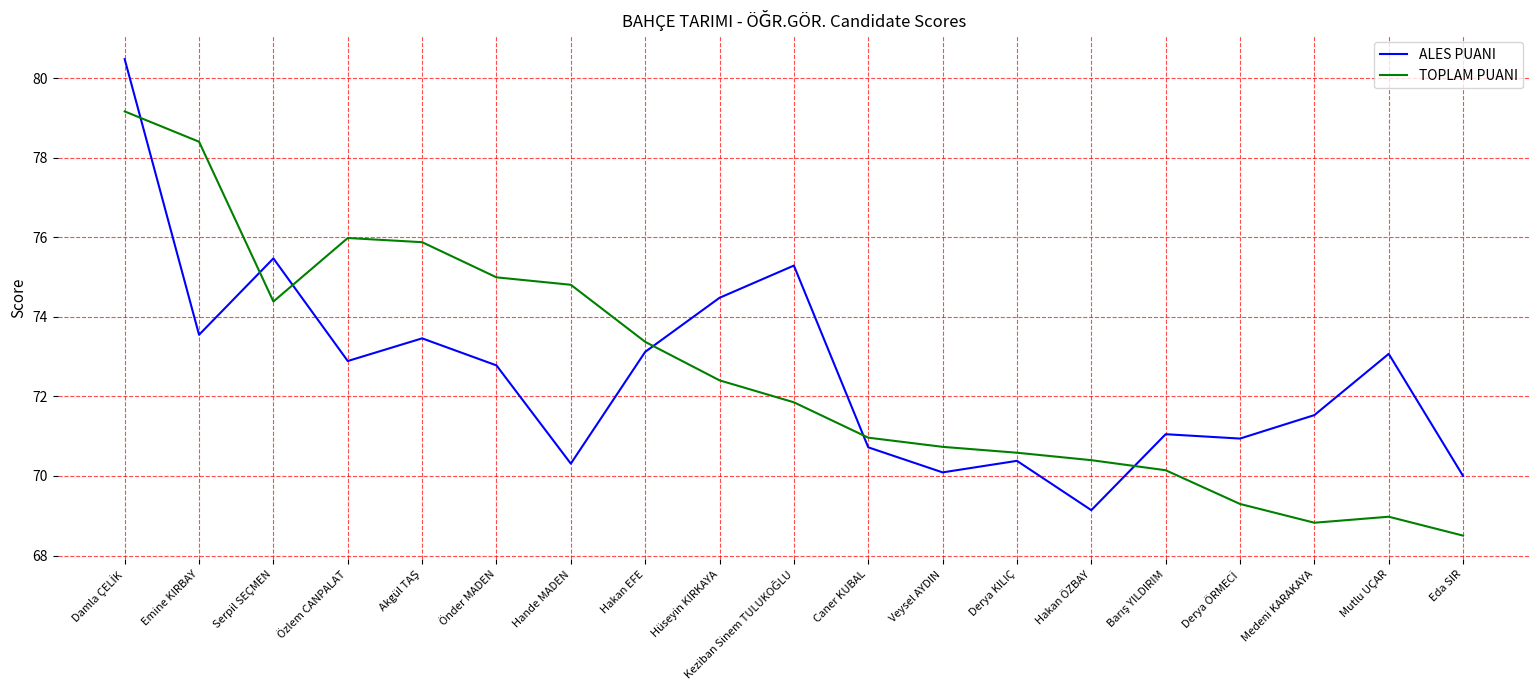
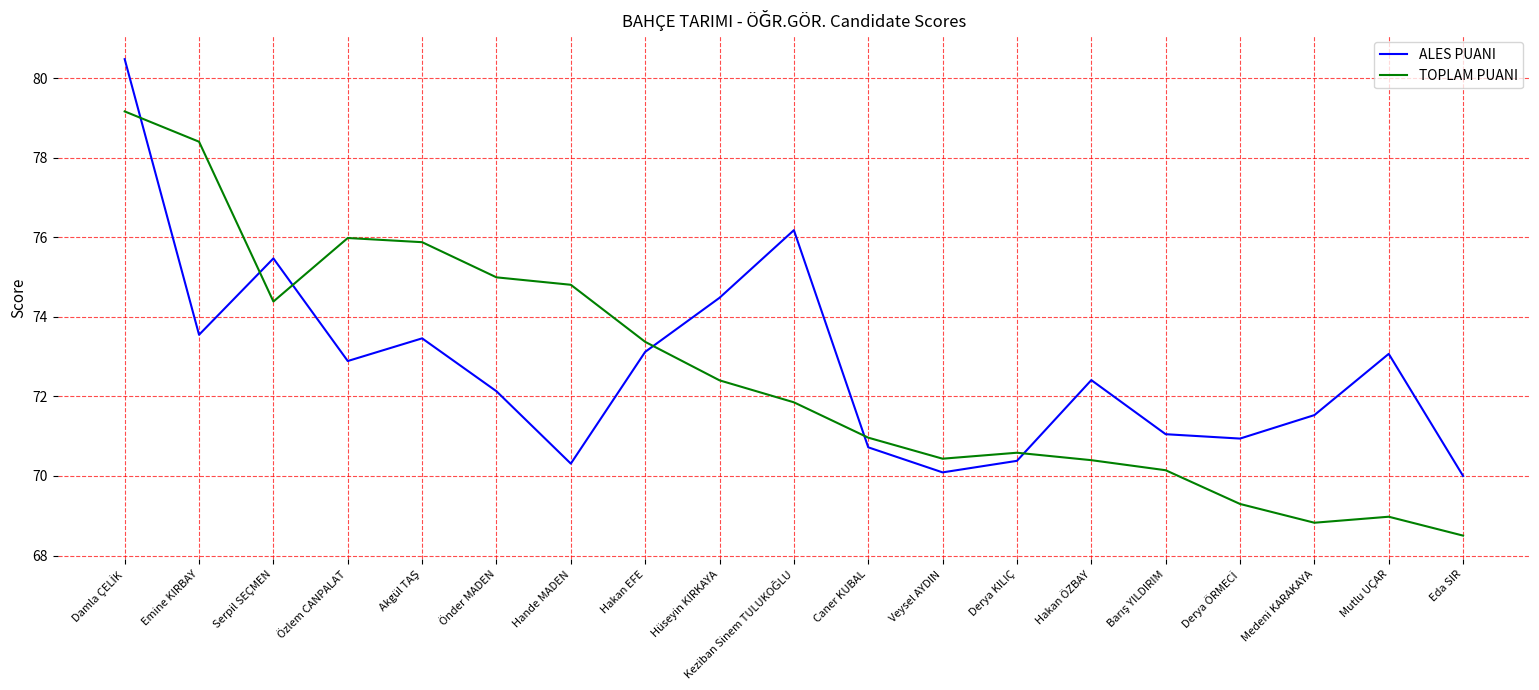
  {
    "ALES PUANI": {
      "Damla ÇELİK": 80.5,
      "Emine KIRBAY": 73.6,
      "Serpil SEÇMEN": 75.5,
      "Özlem CANPALAT": 72.9,
      "Akgül TAŞ": 73.5,
-     "Önder MADEN": 72.8,
+     "Önder MADEN": 72.1,
      "Hande MADEN": 70.3,
      "Hakan EFE": 73.1,
      "Hüseyin KIRKAYA": 74.5,
-     "Keziban Sinem TULUKOĞLU": 75.3,
+     "Keziban Sinem TULUKOĞLU": 76.2,
      "Caner KUBAL": 70.7,
      "Veysel AYDIN": 70.1,
      "Derya KILIÇ": 70.4,
-     "Hakan ÖZBAY": 69.1,
+     "Hakan ÖZBAY": 72.4,
      "Barış YILDIRIM": 71.1,
      "Derya ÖRMECİ": 70.9,
      "Medeni KARAKAYA": 71.5,
      "Mutlu UÇAR": 73.1,
      "Eda SIR": 70.0
    },
    "TOPLAM PUANI": {
      "Damla ÇELİK": 79.2,
      "Emine KIRBAY": 78.4,
      "Serpil SEÇMEN": 74.4,
      "Özlem CANPALAT": 76.0,
      "Akgül TAŞ": 75.9,
      "Önder MADEN": 75.0,
      "Hande MADEN": 74.8,
      "Hakan EFE": 73.4,
      "Hüseyin KIRKAYA": 72.4,
      "Keziban Sinem TULUKOĞLU": 71.9,
      "Caner KUBAL": 71.0,
-     "Veysel AYDIN": 70.7,
+     "Veysel AYDIN": 70.4,
      "Derya KILIÇ": 70.6,
      "Hakan ÖZBAY": 70.4,
      "Barış YILDIRIM": 70.1,
      "Derya ÖRMECİ": 69.3,
      "Medeni KARAKAYA": 68.8,
      "Mutlu UÇAR": 69.0,
      "Eda SIR": 68.5
    }
  }
